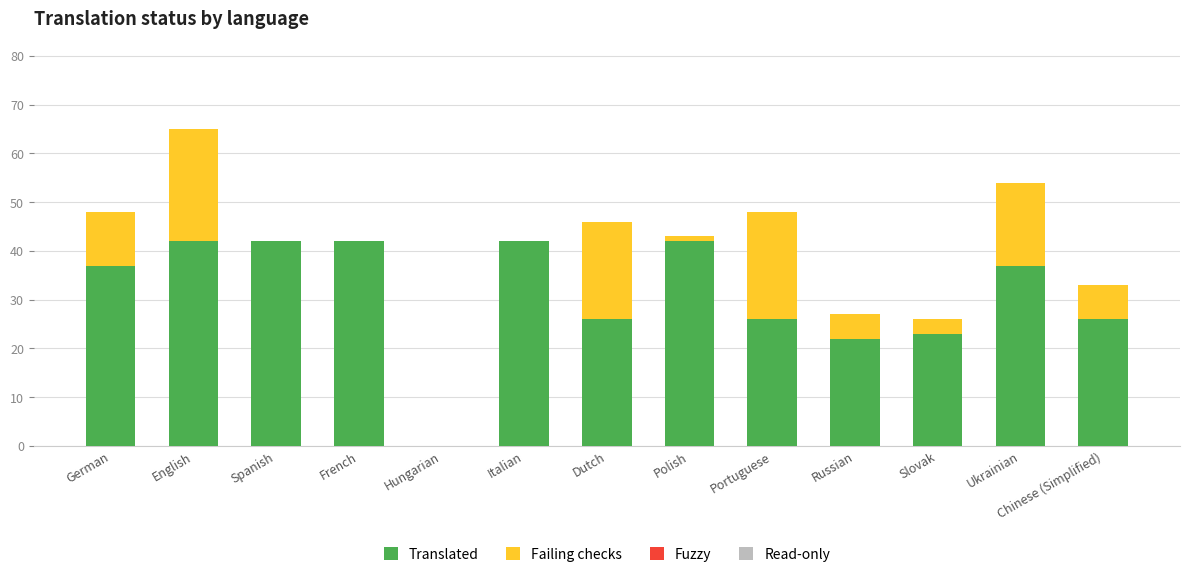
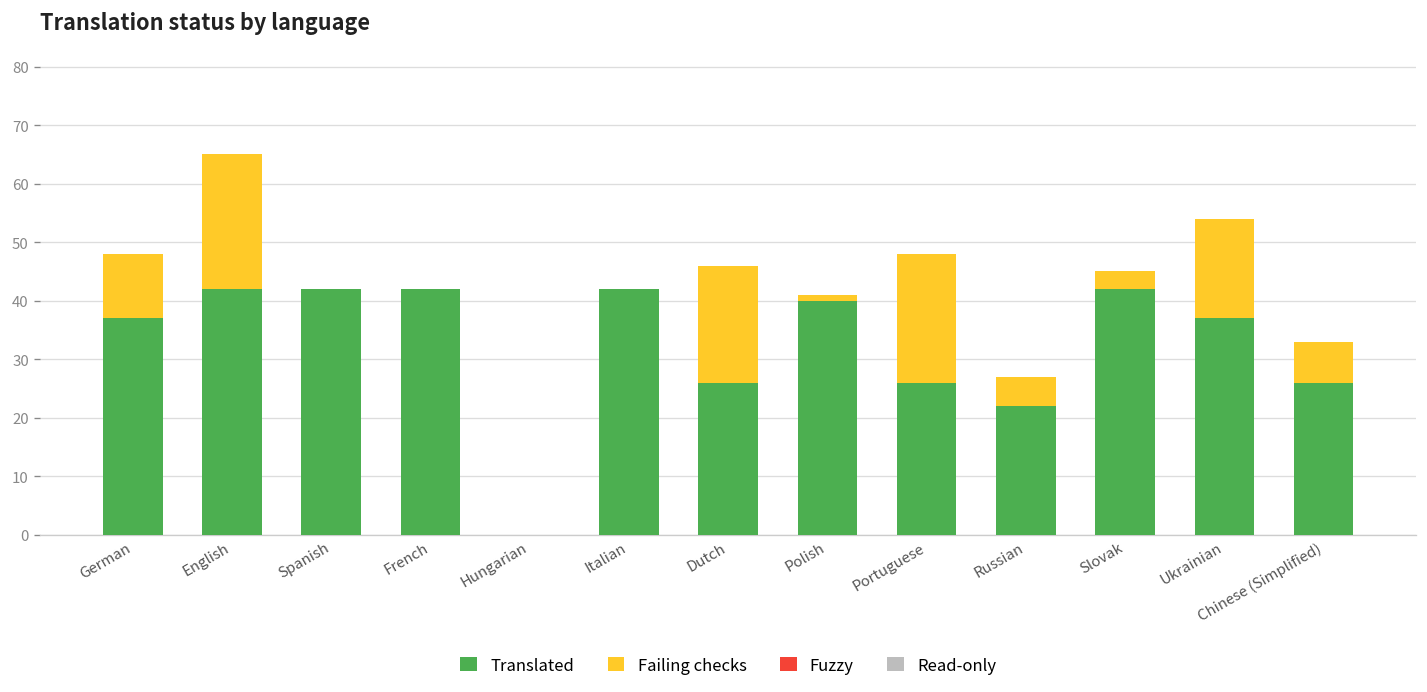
  {
    "Translated": {
      "German": 37,
      "English": 42,
      "Spanish": 42,
      "French": 42,
      "Hungarian": 0,
      "Italian": 42,
      "Dutch": 26,
-     "Polish": 42,
+     "Polish": 40,
      "Portuguese": 26,
      "Russian": 22,
-     "Slovak": 23,
+     "Slovak": 42,
      "Ukrainian": 37,
      "Chinese (Simplified)": 26
    },
    "Read-only": {
      "Spanish": 0,
      "French": 0,
      "Hungarian": 0,
      "Italian": 0
    }
  }
